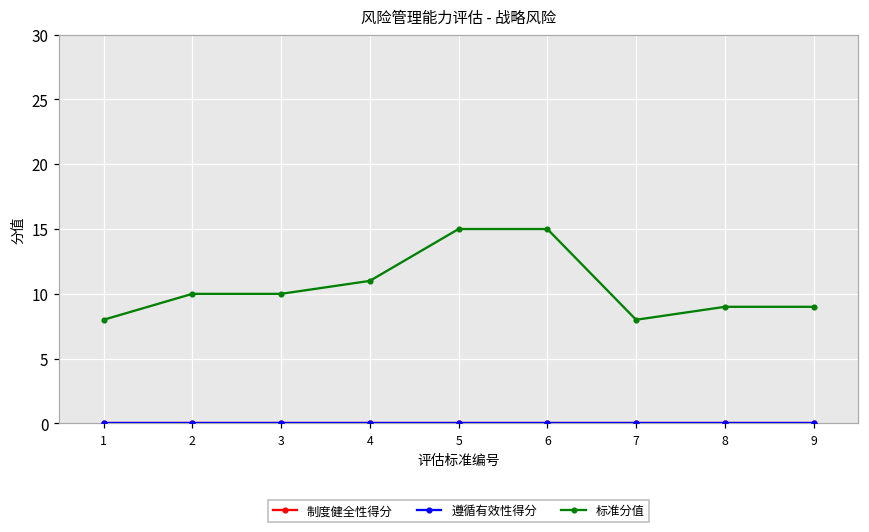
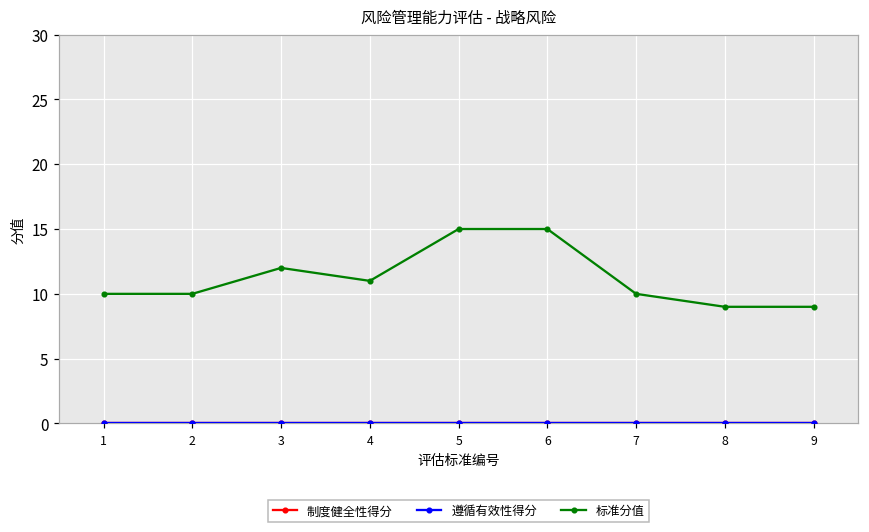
  {
    "遵循有效性得分": {
      "1": 0,
      "2": 0,
      "3": 0,
      "4": 0,
      "5": 0,
      "6": 0,
      "7": 0,
      "8": 0,
      "9": 0
    },
    "标准分值": {
-     "1": 8,
+     "1": 10,
      "2": 10,
-     "3": 10,
+     "3": 12,
      "4": 11,
      "5": 15,
      "6": 15,
-     "7": 8,
+     "7": 10,
      "8": 9,
      "9": 9
    }
  }
